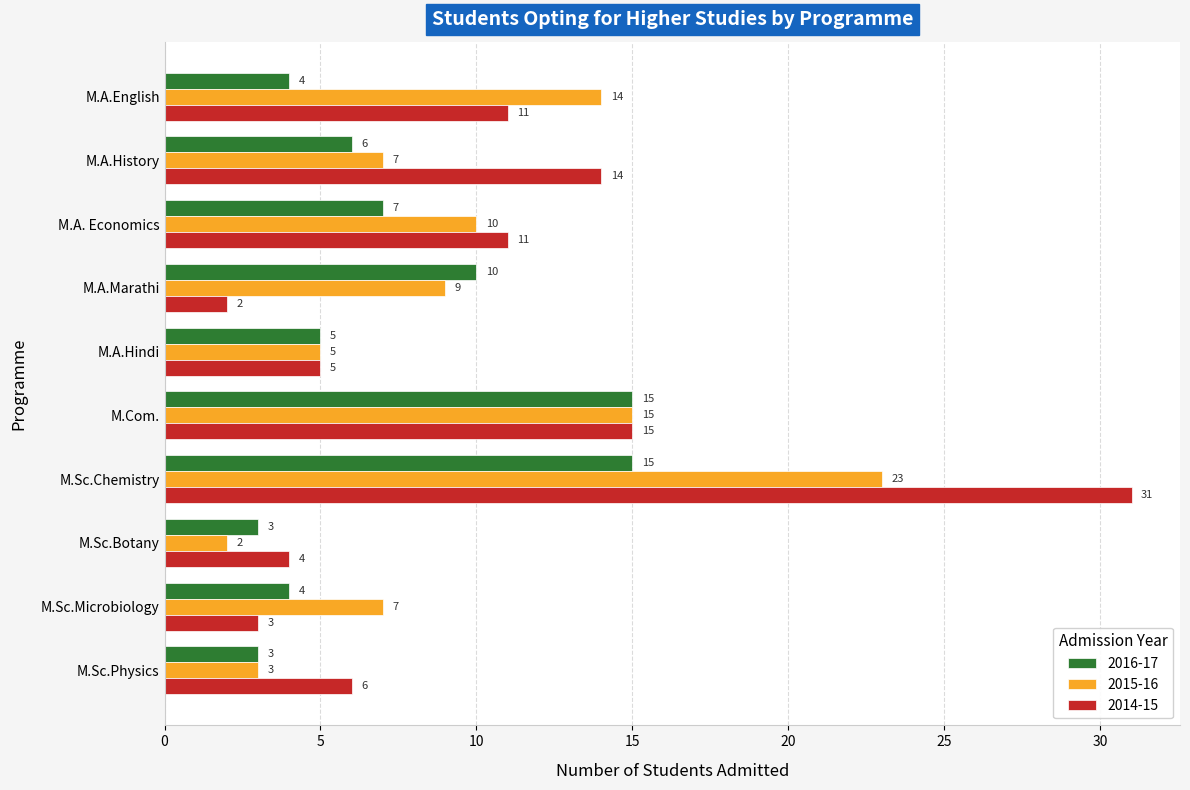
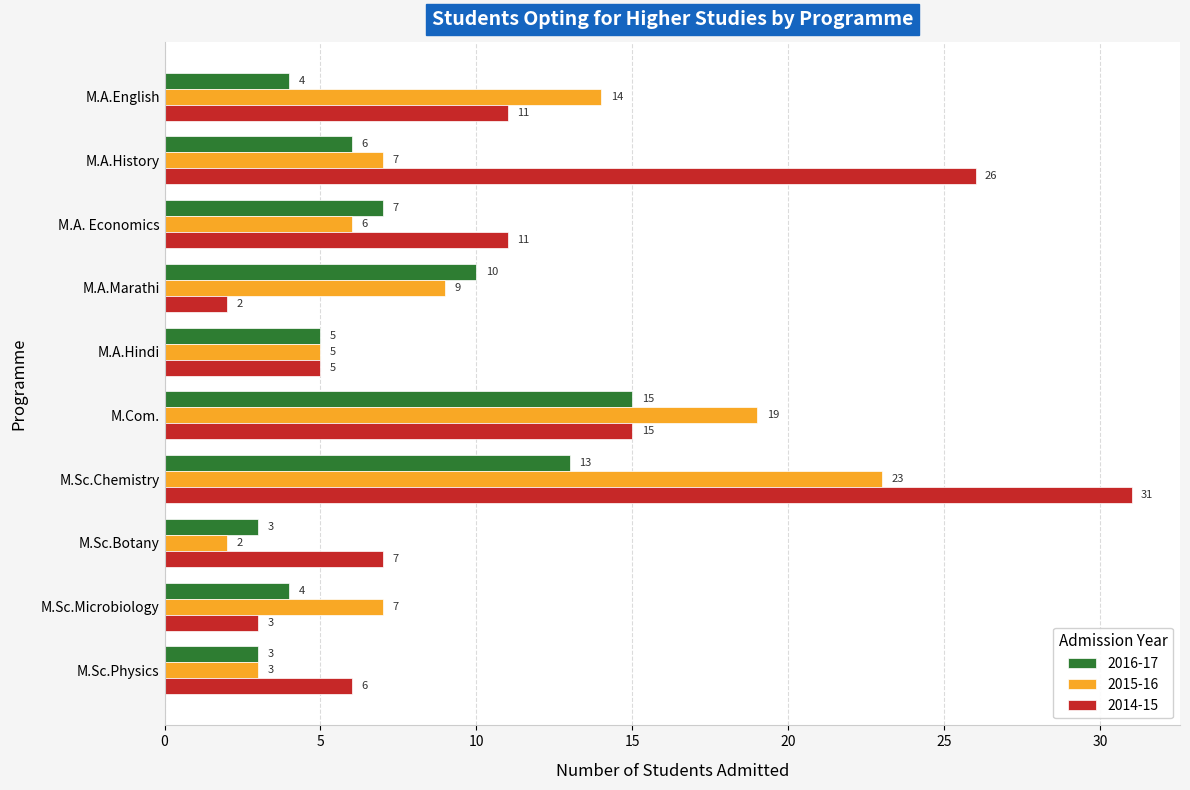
  {
    "2016-17": {
      "M.A.English": 4,
      "M.A.History": 6,
      "M.A. Economics": 7,
      "M.A.Marathi": 10,
      "M.A.Hindi": 5,
      "M.Com.": 15,
-     "M.Sc.Chemistry": 15,
+     "M.Sc.Chemistry": 13,
      "M.Sc.Botany": 3,
      "M.Sc.Microbiology": 4,
      "M.Sc.Physics": 3
    },
    "2015-16": {
      "M.A.English": 14,
      "M.A.History": 7,
-     "M.A. Economics": 10,
+     "M.A. Economics": 6,
      "M.A.Marathi": 9,
      "M.A.Hindi": 5,
-     "M.Com.": 15,
+     "M.Com.": 19,
      "M.Sc.Chemistry": 23,
      "M.Sc.Botany": 2,
      "M.Sc.Microbiology": 7,
      "M.Sc.Physics": 3
    },
    "2014-15": {
      "M.A.English": 11,
-     "M.A.History": 14,
+     "M.A.History": 26,
      "M.A. Economics": 11,
      "M.A.Marathi": 2,
      "M.A.Hindi": 5,
      "M.Com.": 15,
      "M.Sc.Chemistry": 31,
-     "M.Sc.Botany": 4,
+     "M.Sc.Botany": 7,
      "M.Sc.Microbiology": 3,
      "M.Sc.Physics": 6
    }
  }
